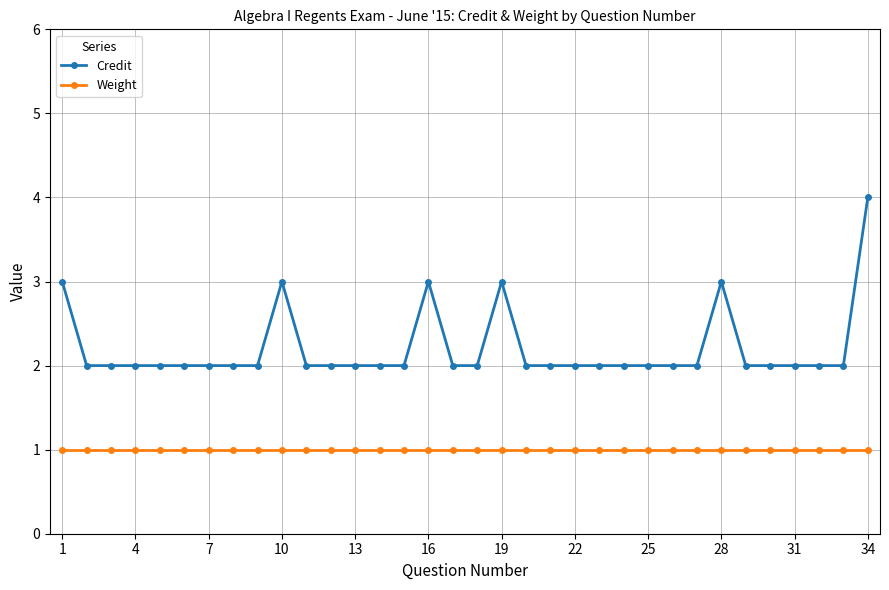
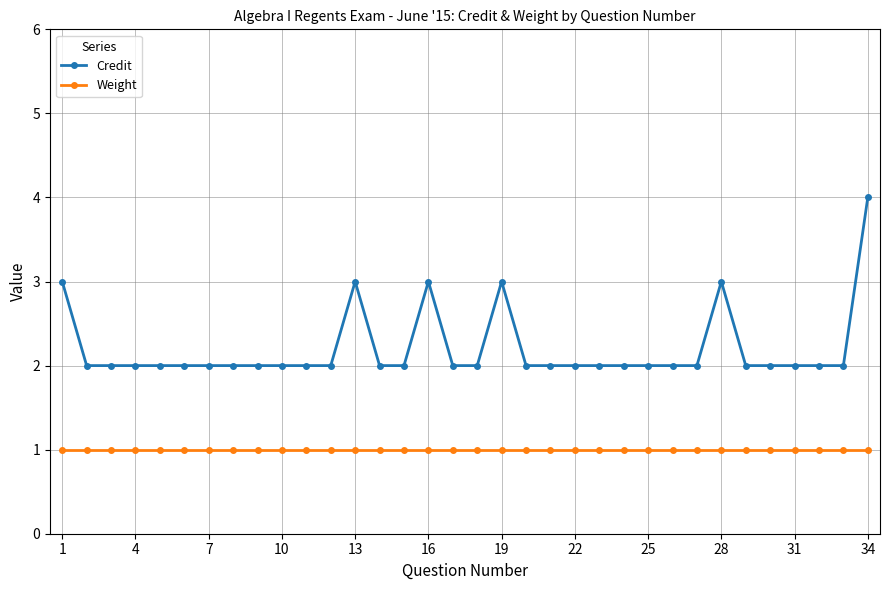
  {
    "Credit": {
      "1": 3,
      "4": 2,
      "7": 2,
-     "10": 3,
-     "13": 2,
+     "10": 2,
+     "13": 3,
      "16": 3,
      "19": 3,
      "22": 2,
      "25": 2,
      "28": 3,
      "31": 2,
      "34": 4
    },
    "Weight": {
      "1": 1,
      "4": 1,
      "7": 1,
      "10": 1,
      "13": 1,
      "16": 1,
      "19": 1,
      "22": 1,
      "25": 1,
      "28": 1,
      "31": 1,
      "34": 1
    }
  }
